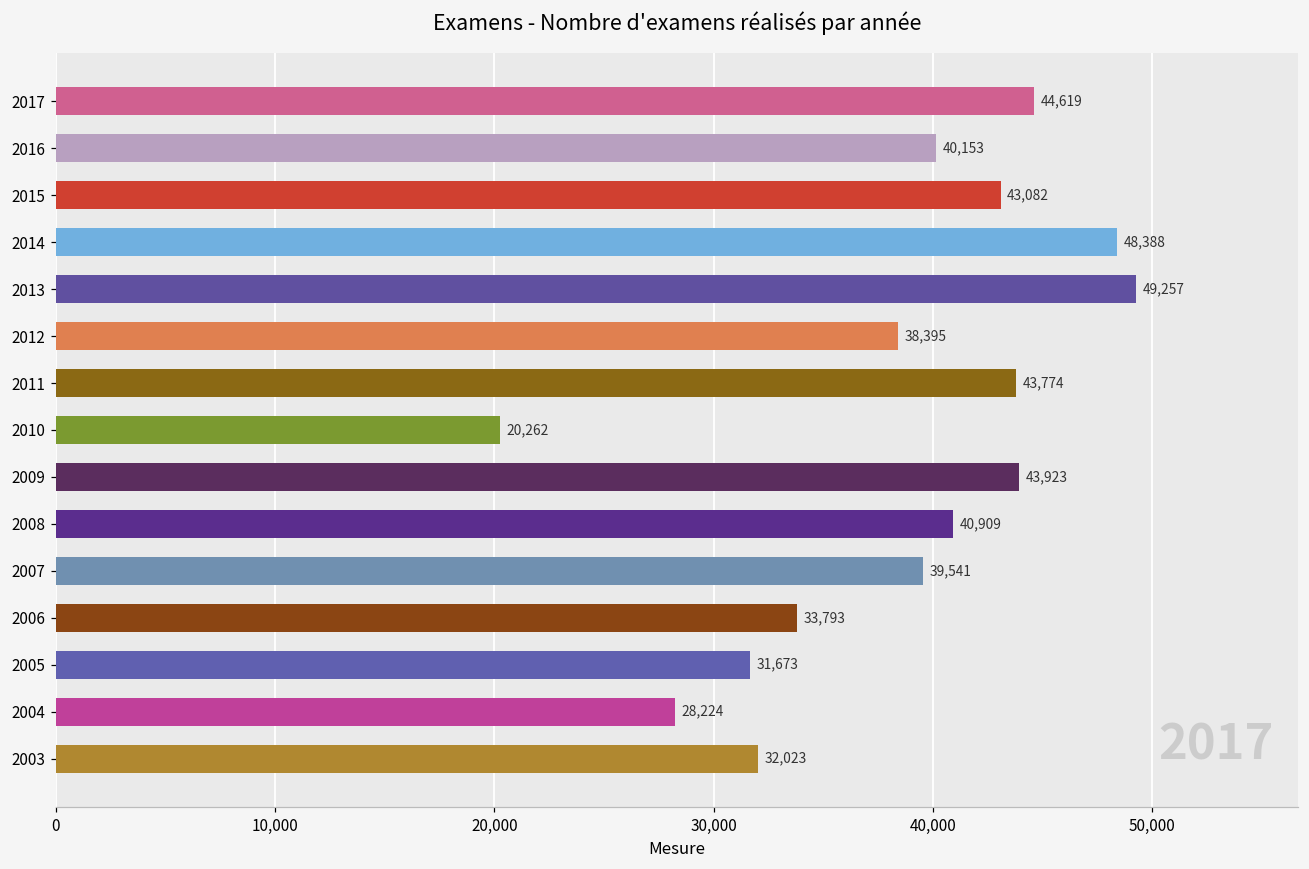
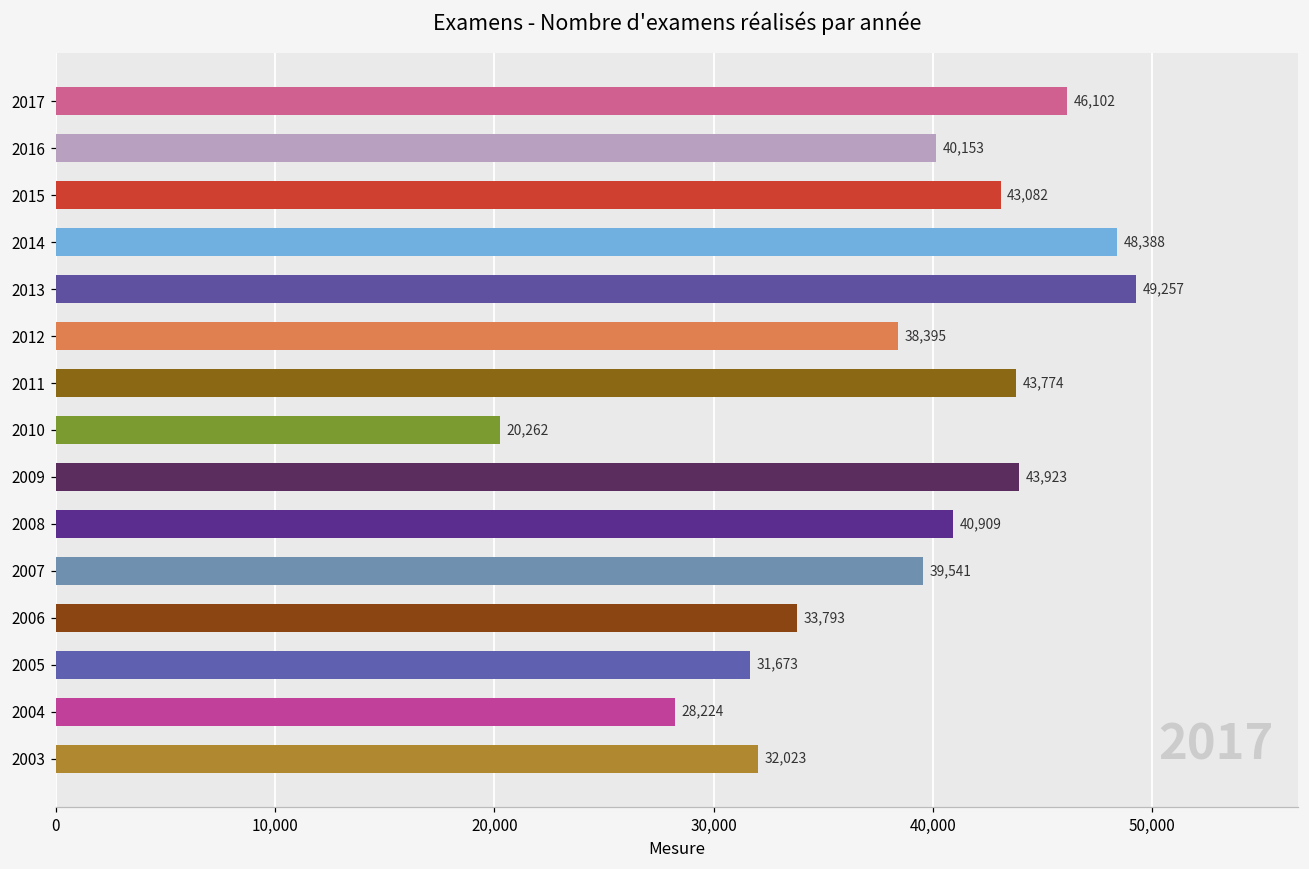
  {
-   "2017": "44,619",
+   "2017": "46,102",
    "2016": "40,153",
    "2015": "43,082",
    "2014": "48,388",
    "2013": "49,257",
    "2012": "38,395",
    "2011": "43,774",
    "2010": "20,262",
    "2009": "43,923",
    "2008": "40,909",
    "2007": "39,541",
    "2006": "33,793",
    "2005": "31,673",
    "2004": "28,224",
    "2003": "32,023"
  }
